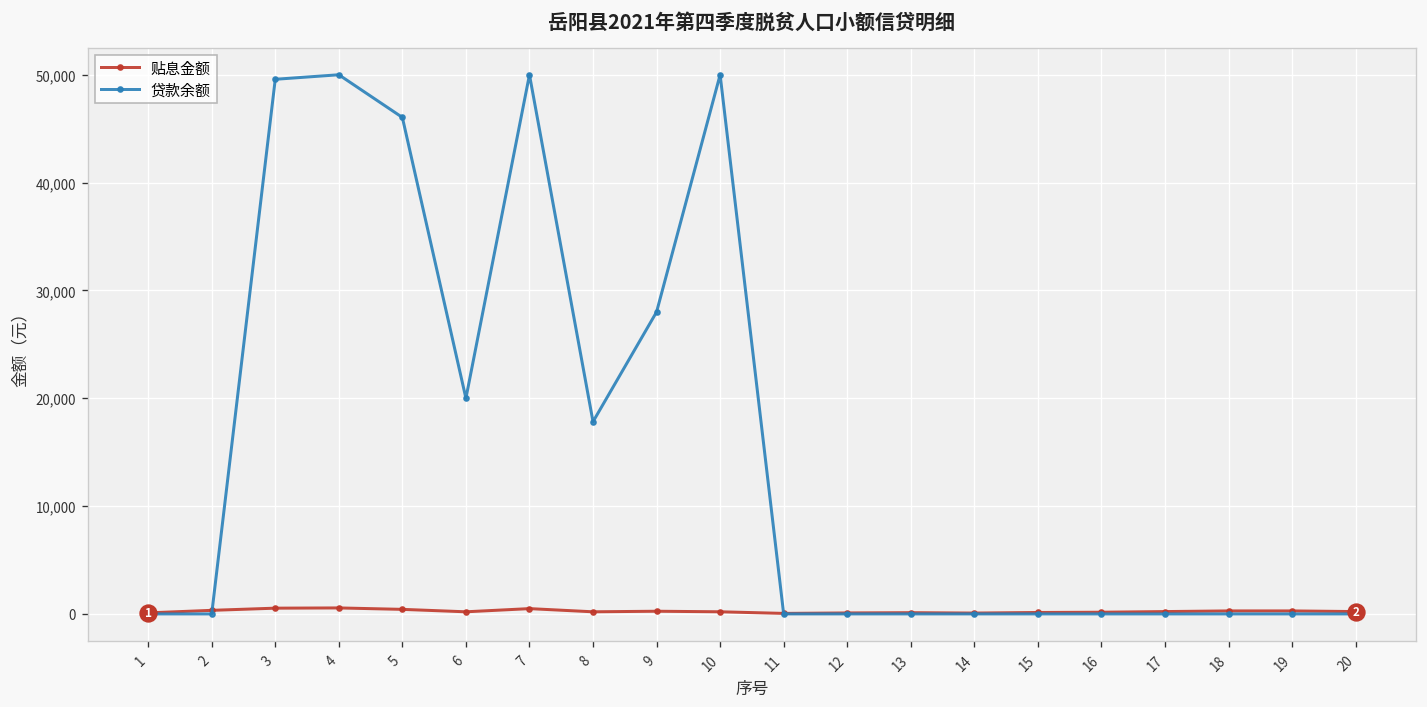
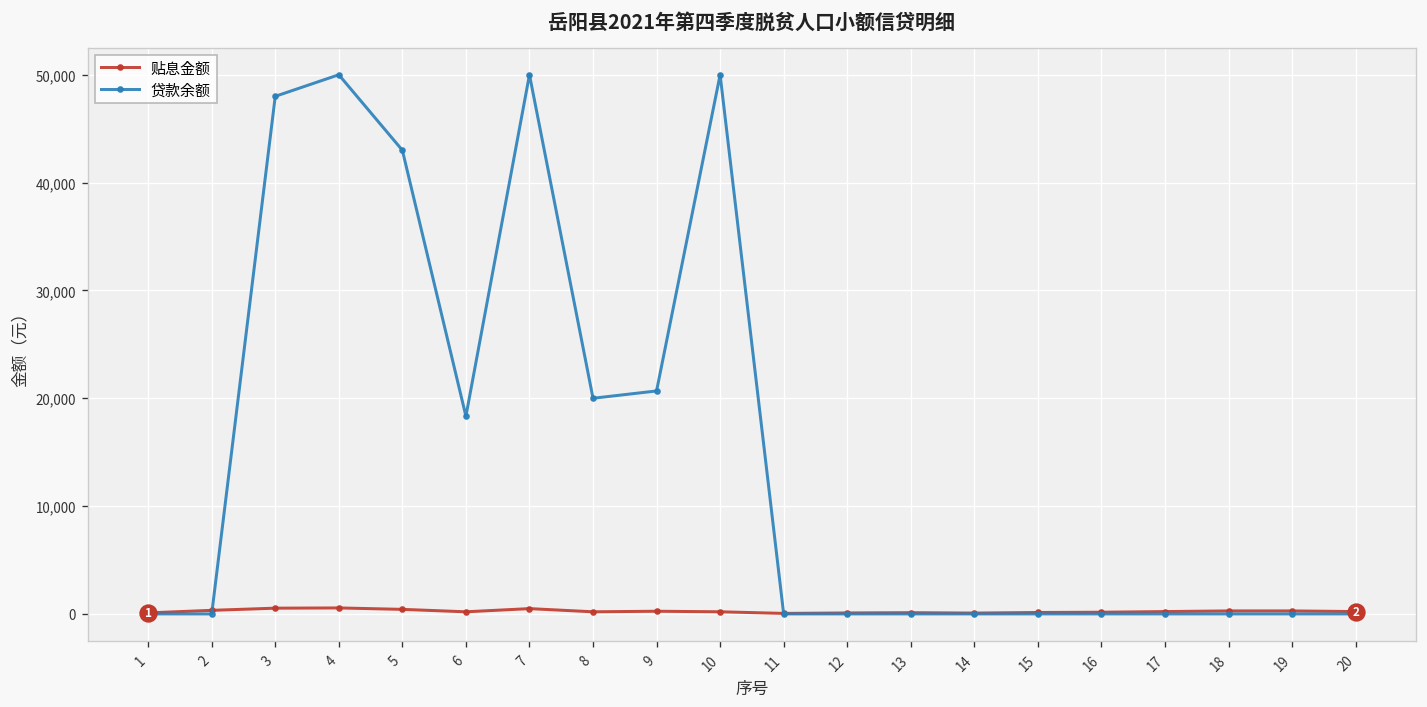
  {
    "贷款余额": {
      "2": "0",
-     "3": "50,000",
+     "3": "48,000",
      "4": "50,000",
-     "5": "46,000",
-     "6": "20,000",
+     "5": "43,000",
+     "6": "18,000",
      "7": "50,000",
-     "8": "18,000",
-     "9": "28,000",
+     "8": "20,000",
+     "9": "21,000",
      "10": "50,000"
    }
  }
